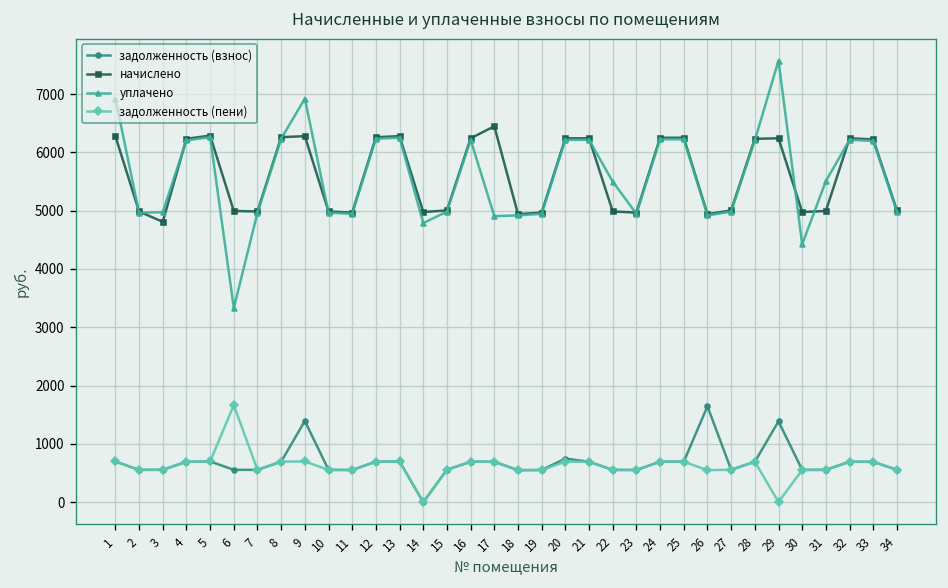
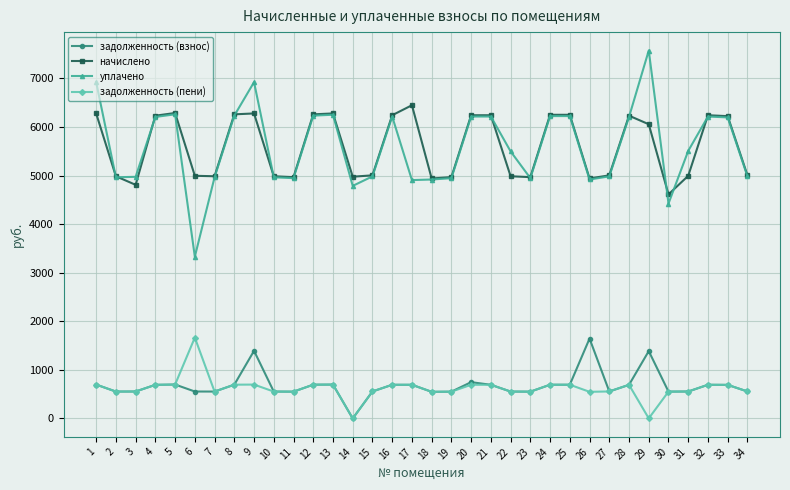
  {
    "начислено": {
      "1": 6300,
      "3": 4800,
      "6": 5000,
      "9": 6300,
      "14": 5000,
      "17": 6400,
      "22": 5000,
-     "29": 6200,
-     "30": 5000,
+     "29": 6100,
+     "30": 4600,
      "31": 5000
    }
  }
